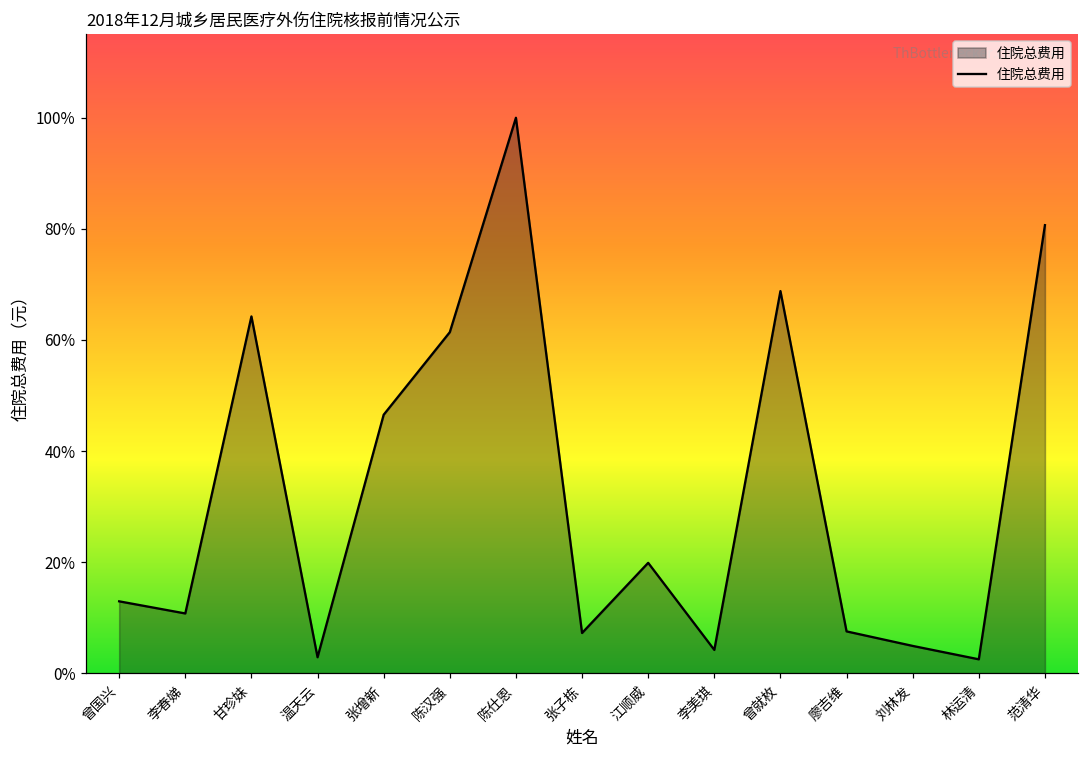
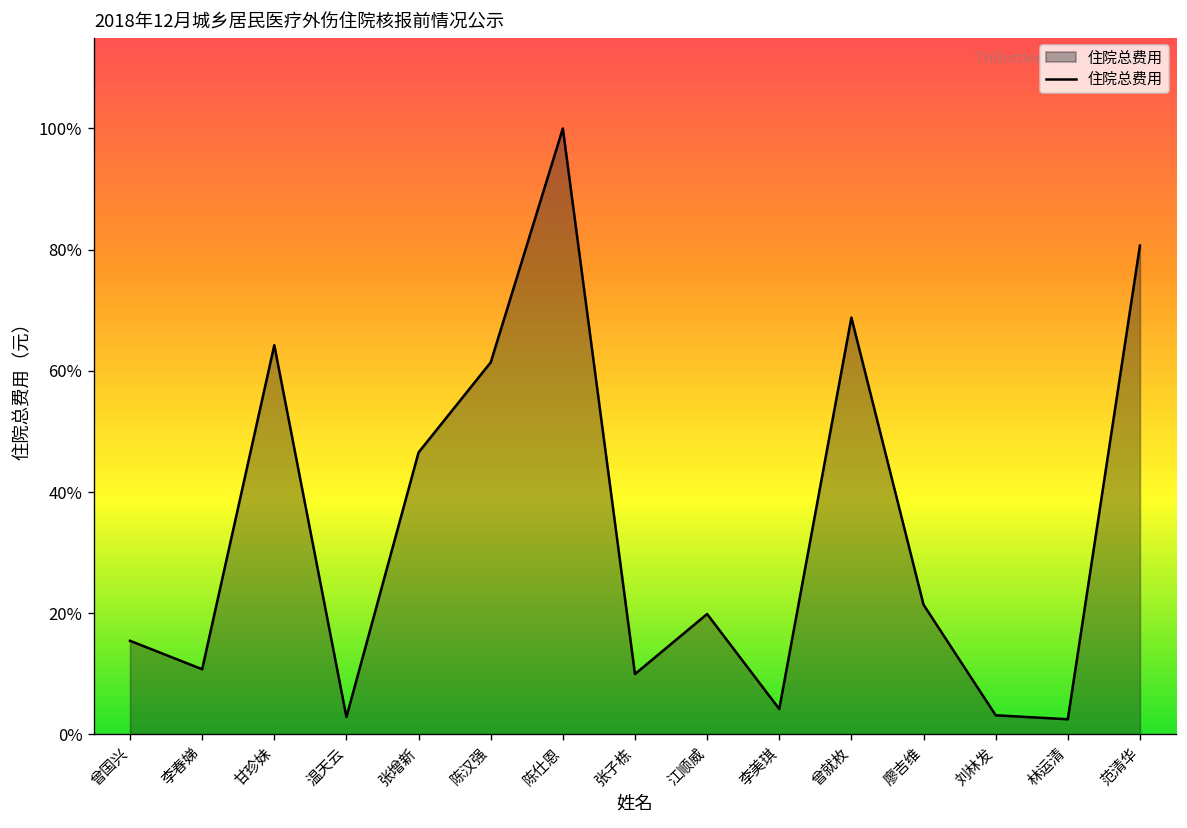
  {
-   "曾国兴": "13%",
+   "曾国兴": "15%",
    "李春娣": "11%",
    "甘珍妹": "64%",
    "温天云": "3%",
    "张增新": "47%",
    "陈汉强": "61%",
    "陈仕恩": "100%",
-   "张子栋": "7%",
+   "张子栋": "10%",
    "江顺威": "20%",
    "李美琪": "4%",
    "曾就枚": "69%",
-   "廖吉维": "8%",
-   "刘林发": "5%",
+   "廖吉维": "21%",
+   "刘林发": "3%",
    "林运清": "3%",
    "范清华": "81%"
  }
